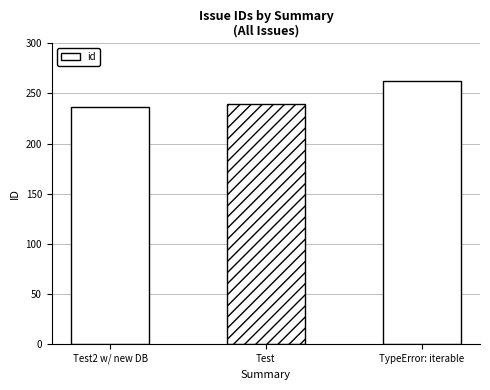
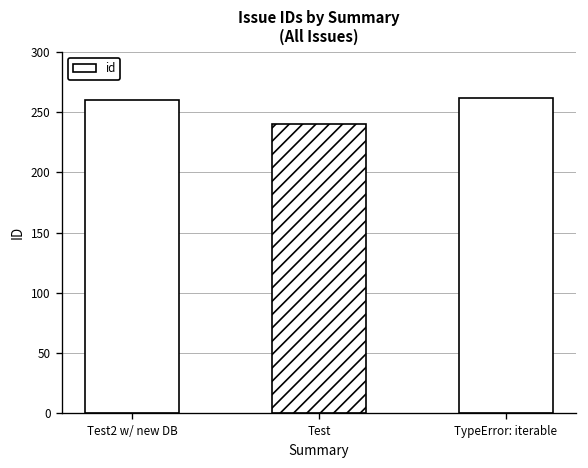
  {
-   "Test2 w/ new DB": 237,
+   "Test2 w/ new DB": 260,
    "Test": 240,
    "TypeError: iterable": 262
  }
